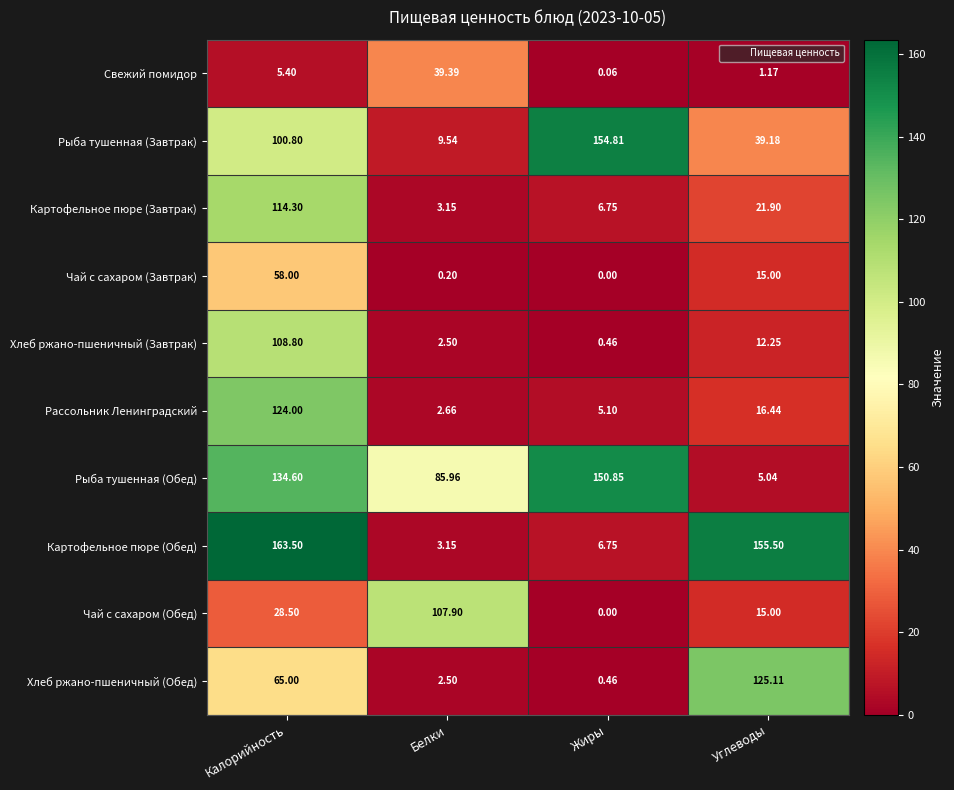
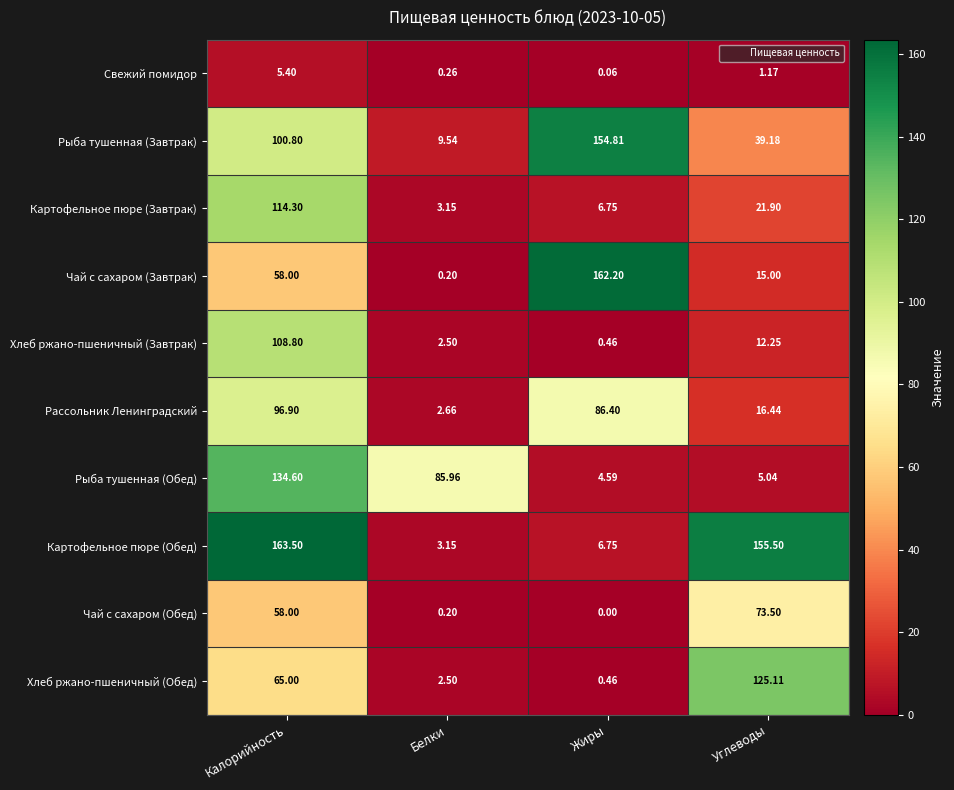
  {
    "Свежий помидор": {
      "Калорийность": 5.40,
-     "Белки": 39.39,
+     "Белки": 0.26,
      "Жиры": 0.06,
      "Углеводы": 1.17
    },
    "Рыба тушенная (Завтрак)": {
      "Калорийность": 100.80,
      "Белки": 9.54,
      "Жиры": 154.81,
      "Углеводы": 39.18
    },
    "Картофельное пюре (Завтрак)": {
      "Калорийность": 114.30,
      "Белки": 3.15,
      "Жиры": 6.75,
      "Углеводы": 21.90
    },
    "Чай с сахаром (Завтрак)": {
      "Калорийность": 58.00,
      "Белки": 0.20,
-     "Жиры": 0.00,
+     "Жиры": 162.20,
      "Углеводы": 15.00
    },
    "Хлеб ржано-пшеничный (Завтрак)": {
      "Калорийность": 108.80,
      "Белки": 2.50,
      "Жиры": 0.46,
      "Углеводы": 12.25
    },
    "Рассольник Ленинградский": {
-     "Калорийность": 124.00,
+     "Калорийность": 96.90,
      "Белки": 2.66,
-     "Жиры": 5.10,
+     "Жиры": 86.40,
      "Углеводы": 16.44
    },
    "Рыба тушенная (Обед)": {
      "Калорийность": 134.60,
      "Белки": 85.96,
-     "Жиры": 150.85,
+     "Жиры": 4.59,
      "Углеводы": 5.04
    },
    "Картофельное пюре (Обед)": {
      "Калорийность": 163.50,
      "Белки": 3.15,
      "Жиры": 6.75,
      "Углеводы": 155.50
    },
    "Чай с сахаром (Обед)": {
-     "Калорийность": 28.50,
-     "Белки": 107.90,
+     "Калорийность": 58.00,
+     "Белки": 0.20,
      "Жиры": 0.00,
-     "Углеводы": 15.00
+     "Углеводы": 73.50
    },
    "Хлеб ржано-пшеничный (Обед)": {
      "Калорийность": 65.00,
      "Белки": 2.50,
      "Жиры": 0.46,
      "Углеводы": 125.11
    }
  }
